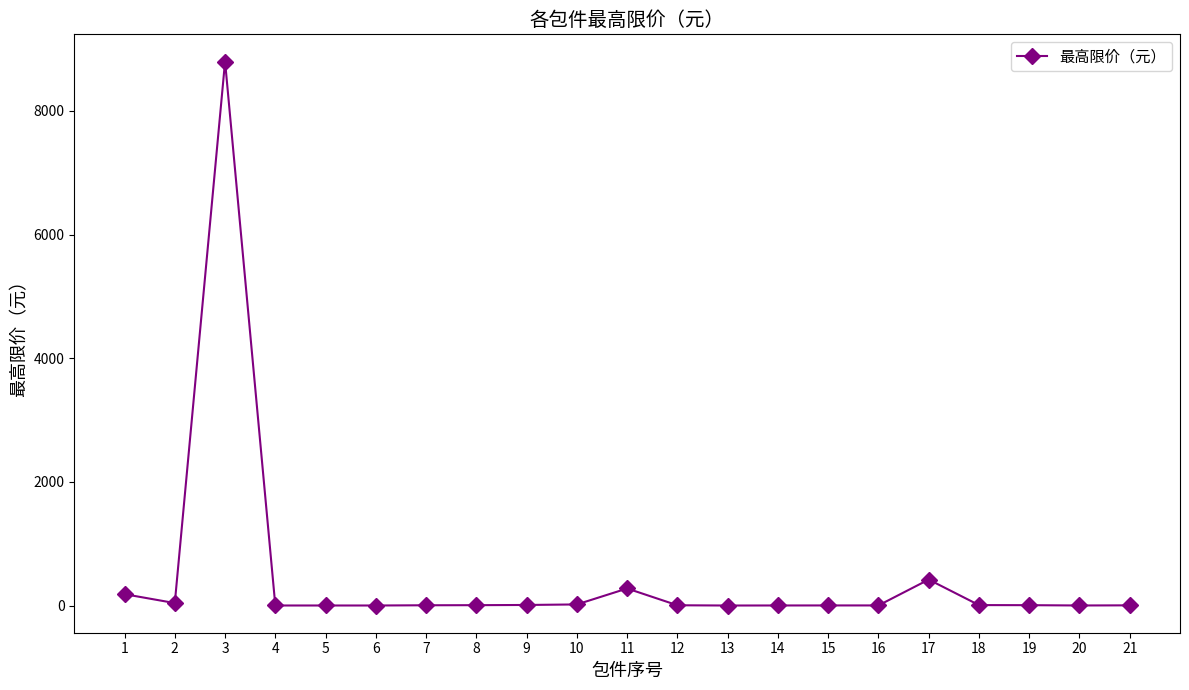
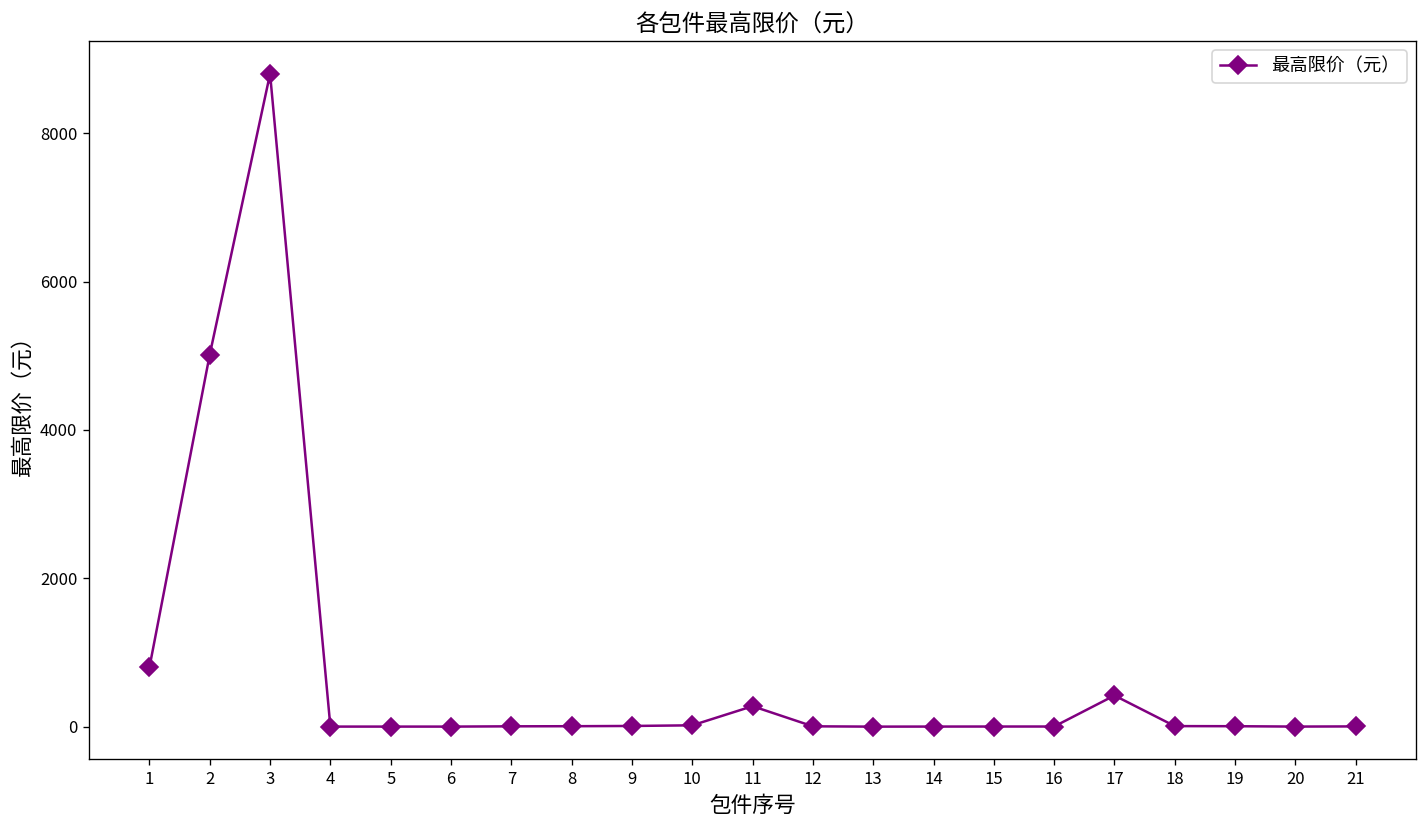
  {
-   "1": 200,
-   "2": 0,
+   "1": 800,
+   "2": 5000,
    "3": 8800,
    "4": 0,
    "5": 0,
    "6": 0,
    "7": 0,
    "8": 0,
    "9": 0,
    "10": 0,
    "11": 300,
    "12": 0,
    "13": 0,
    "14": 0,
    "15": 0,
    "16": 0,
    "17": 400,
    "18": 0,
    "19": 0,
    "20": 0,
    "21": 0
  }
